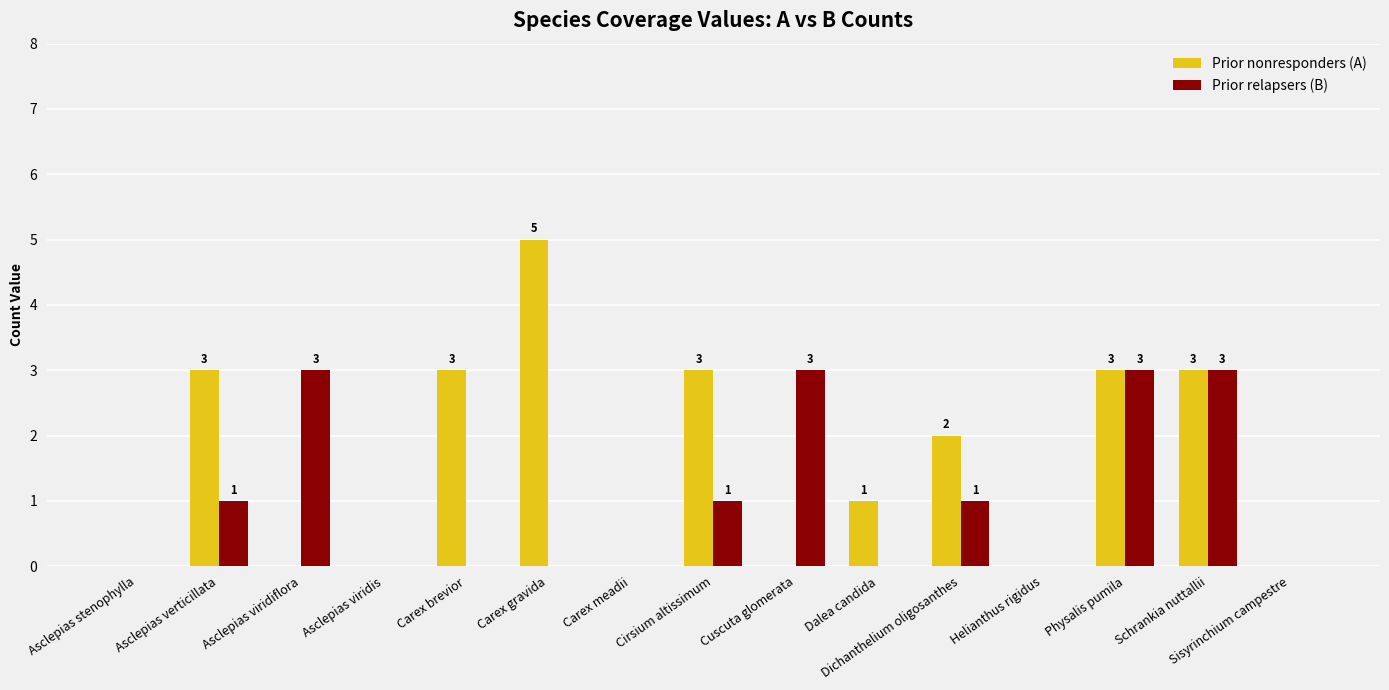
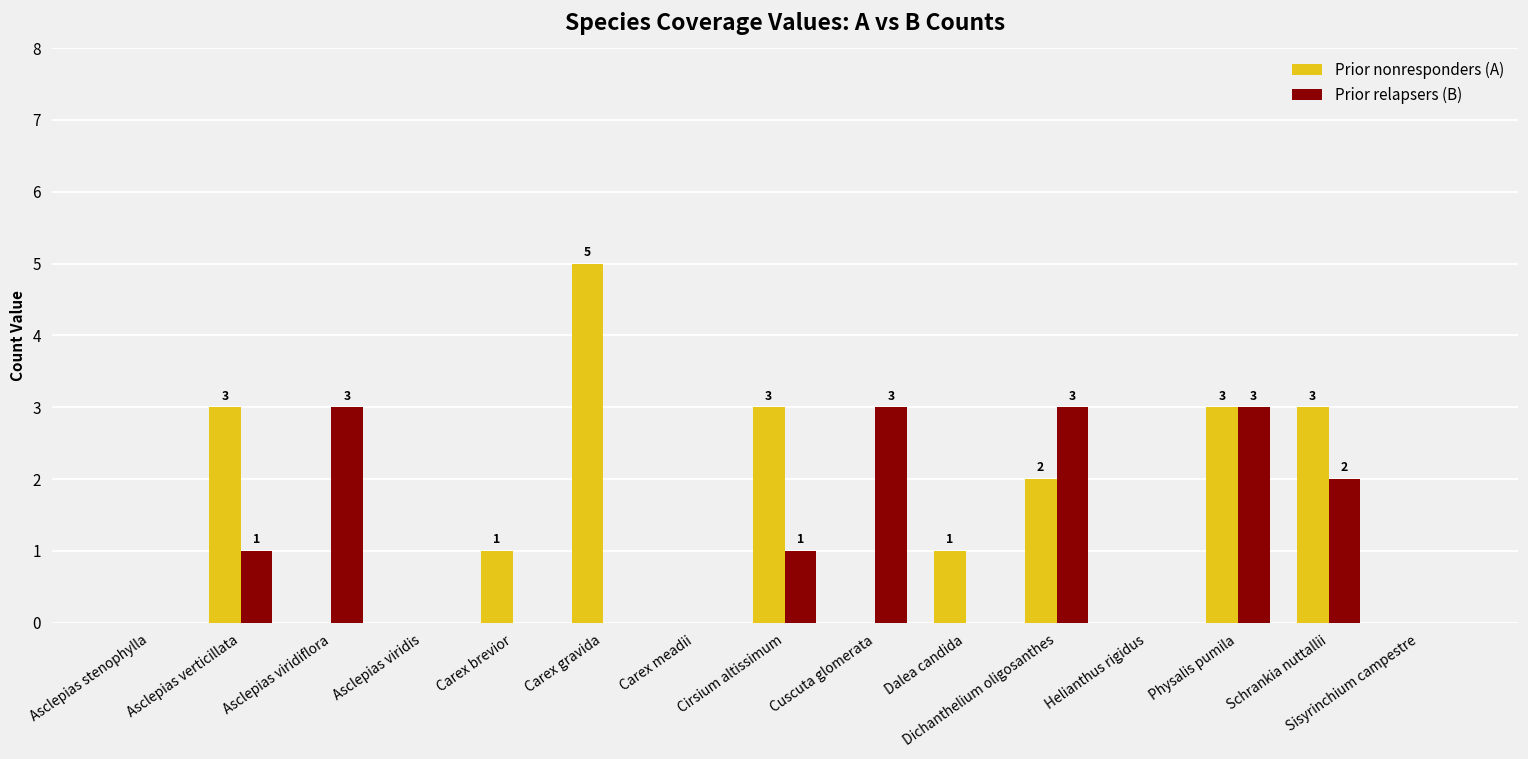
  {
    "Prior nonresponders (A)": {
      "Asclepias verticillata": 3,
-     "Carex brevior": 3,
+     "Carex brevior": 1,
      "Carex gravida": 5,
      "Cirsium altissimum": 3,
      "Dalea candida": 1,
      "Dichanthelium oligosanthes": 2,
      "Physalis pumila": 3,
      "Schrankia nuttallii": 3
    },
    "Prior relapsers (B)": {
      "Asclepias verticillata": 1,
      "Asclepias viridiflora": 3,
      "Cirsium altissimum": 1,
      "Cuscuta glomerata": 3,
-     "Dichanthelium oligosanthes": 1,
+     "Dichanthelium oligosanthes": 3,
      "Physalis pumila": 3,
-     "Schrankia nuttallii": 3
+     "Schrankia nuttallii": 2
    }
  }
